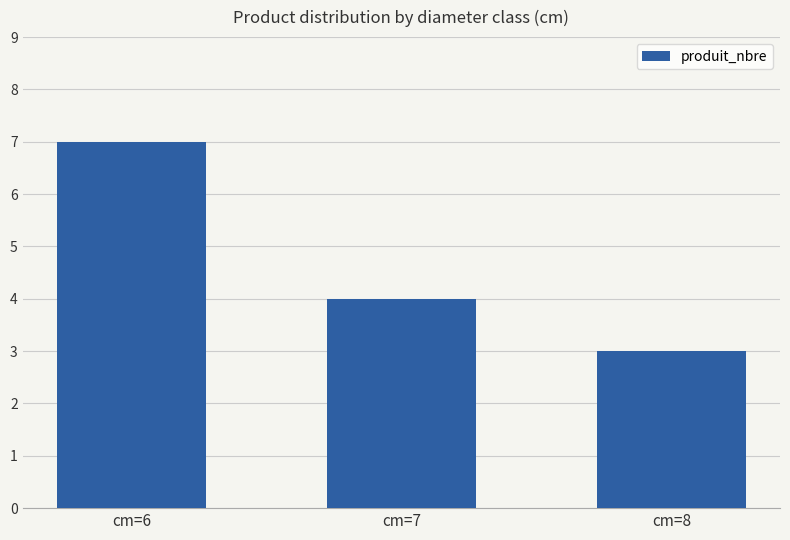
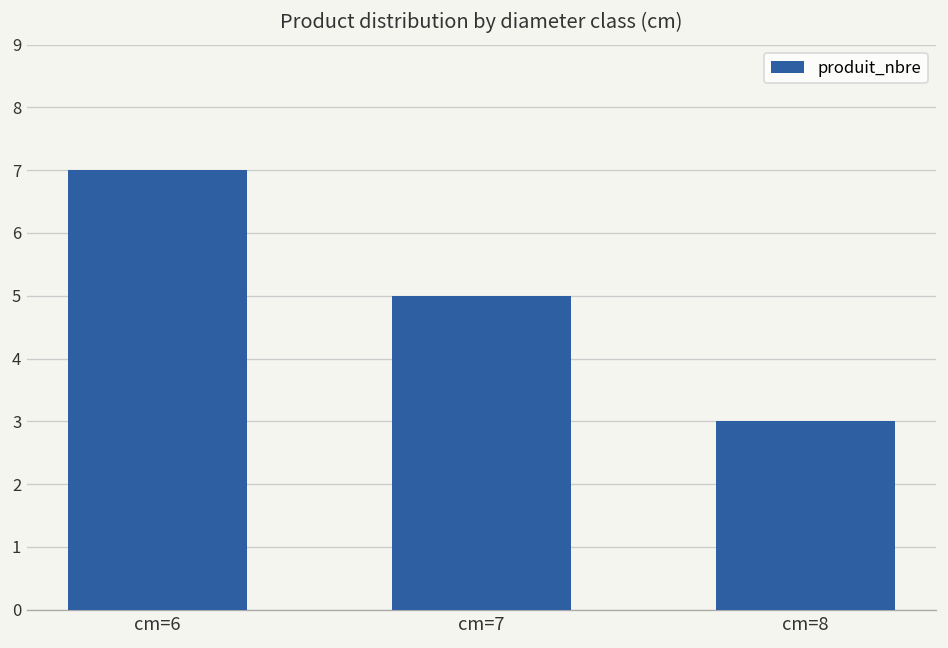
  {
    "cm=6": 7,
-   "cm=7": 4,
+   "cm=7": 5,
    "cm=8": 3
  }
